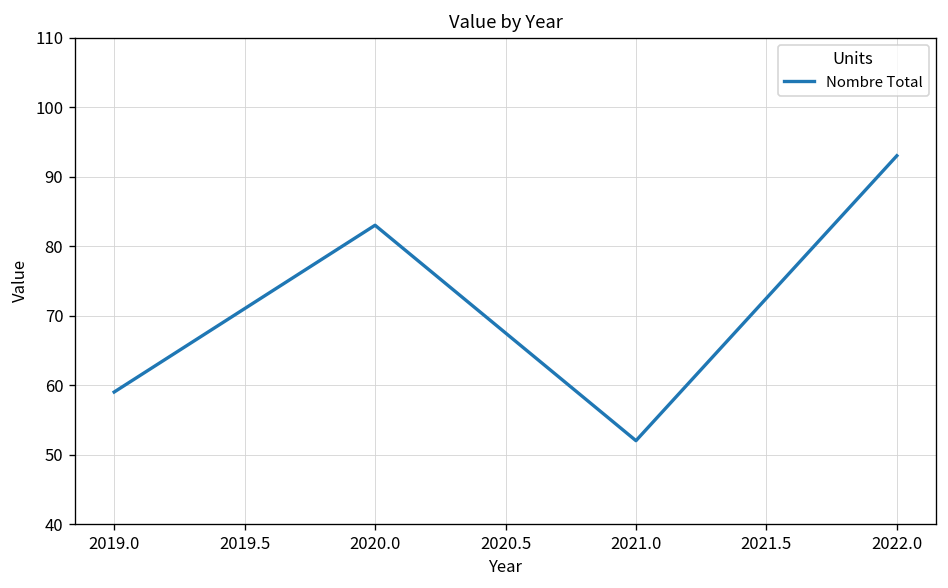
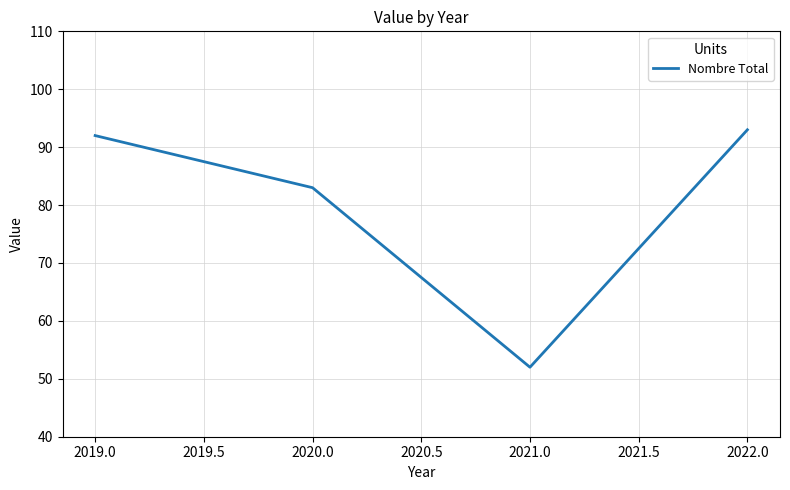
  {
-   "2019.0": 59,
+   "2019.0": 92,
    "2020.0": 83,
    "2021.0": 52,
    "2022.0": 93
  }
